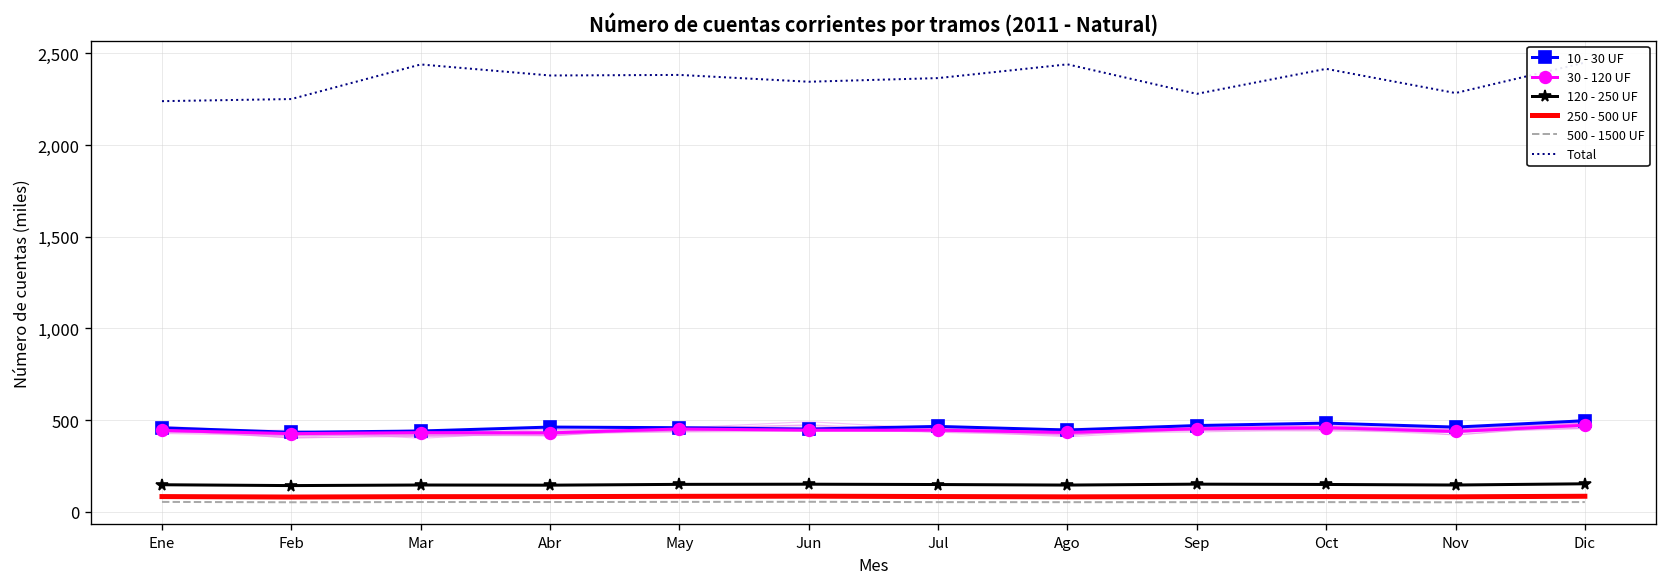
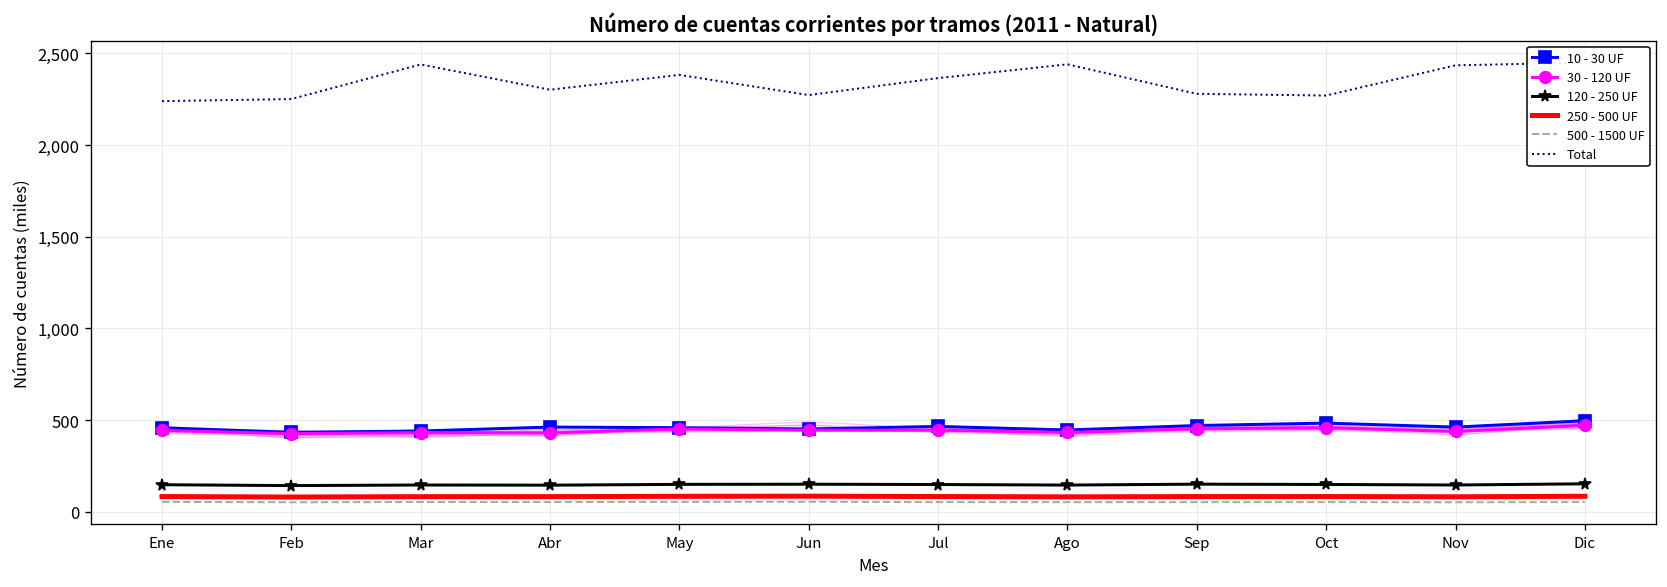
  {
    "120 - 250 UF": {
      "Ene": "150",
      "Feb": "140",
      "Mar": "150",
      "Abr": "140",
      "May": "150",
      "Jun": "150",
      "Jul": "150",
      "Ago": "150",
      "Sep": "150",
      "Oct": "150",
      "Nov": "150",
      "Dic": "150"
    },
    "250 - 500 UF": {
      "Ene": "80",
      "Feb": "80",
      "Mar": "80",
      "Abr": "80",
      "May": "80",
      "Jun": "80",
      "Jul": "80",
      "Ago": "80",
      "Sep": "80",
      "Oct": "80",
      "Nov": "80",
      "Dic": "80"
    },
    "500 - 1500 UF": {
      "Ene": "50",
      "Feb": "50",
      "Mar": "50",
      "Abr": "50",
      "May": "50",
      "Jun": "50",
      "Jul": "50",
      "Ago": "50",
      "Sep": "50",
      "Oct": "50",
      "Nov": "50",
      "Dic": "50"
    },
    "Total": {
      "Ene": "2,240",
      "Feb": "2,250",
      "Mar": "2,440",
-     "Abr": "2,380",
+     "Abr": "2,300",
      "May": "2,380",
-     "Jun": "2,350",
+     "Jun": "2,270",
      "Jul": "2,360",
      "Ago": "2,440",
      "Sep": "2,280",
-     "Oct": "2,420",
-     "Nov": "2,280"
+     "Oct": "2,270",
+     "Nov": "2,430"
    }
  }
